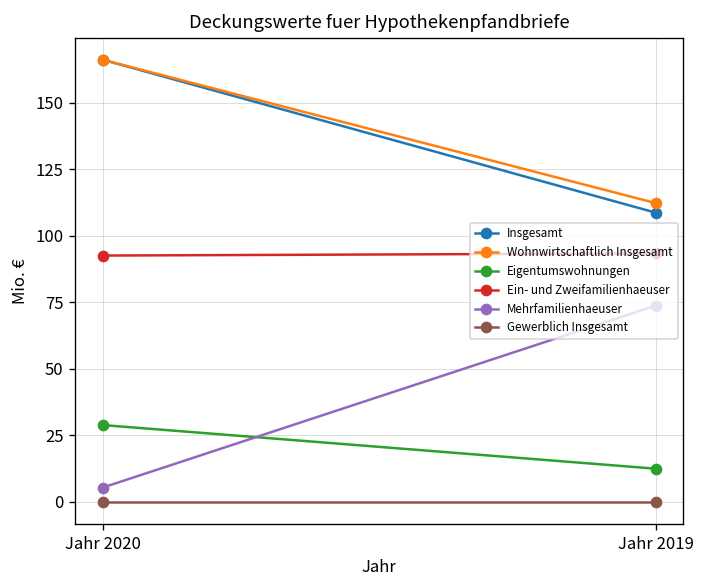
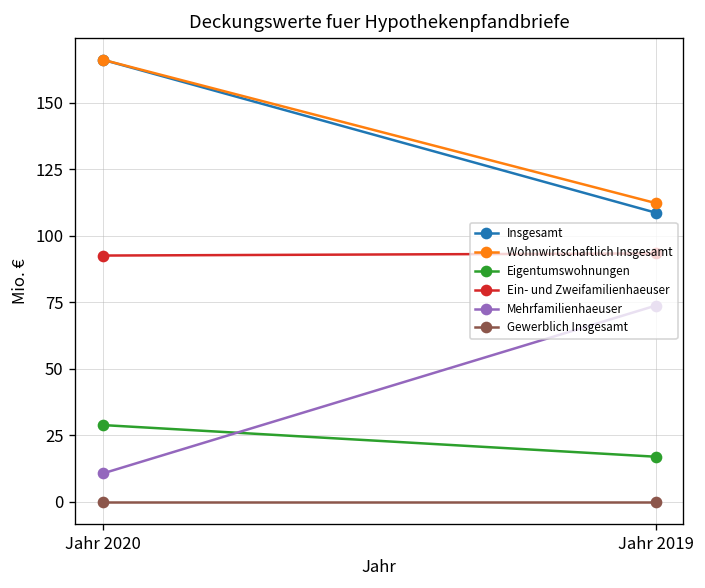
  {
    "Insgesamt": {
      "Jahr 2019": 109
    },
    "Wohnwirtschaftlich Insgesamt": {
      "Jahr 2019": 112
    },
    "Eigentumswohnungen": {
      "Jahr 2020": 29,
-     "Jahr 2019": 13
+     "Jahr 2019": 17
    },
    "Ein- und Zweifamilienhaeuser": {
      "Jahr 2020": 93
    },
    "Mehrfamilienhaeuser": {
-     "Jahr 2020": 5
+     "Jahr 2020": 11
    },
    "Gewerblich Insgesamt": {
      "Jahr 2020": 0,
      "Jahr 2019": 0
    }
  }
